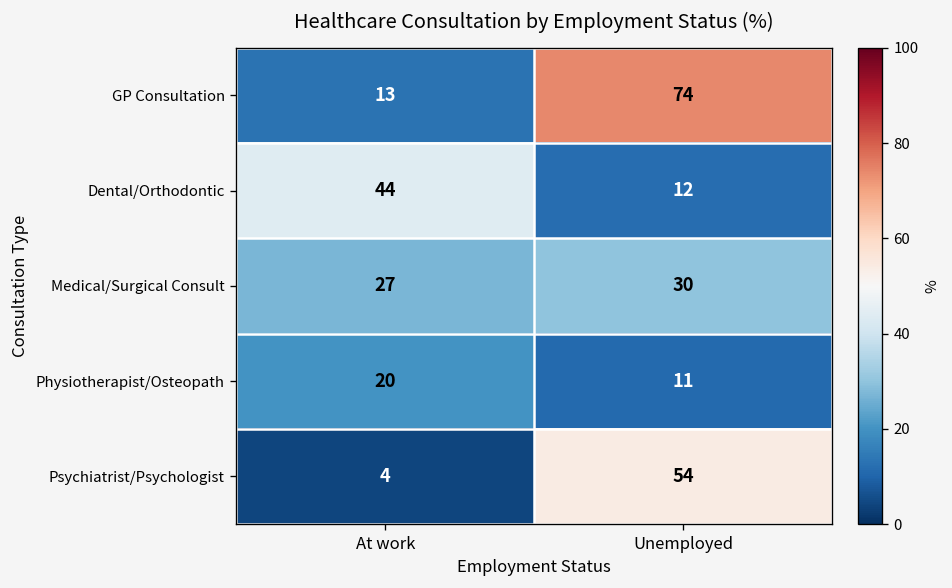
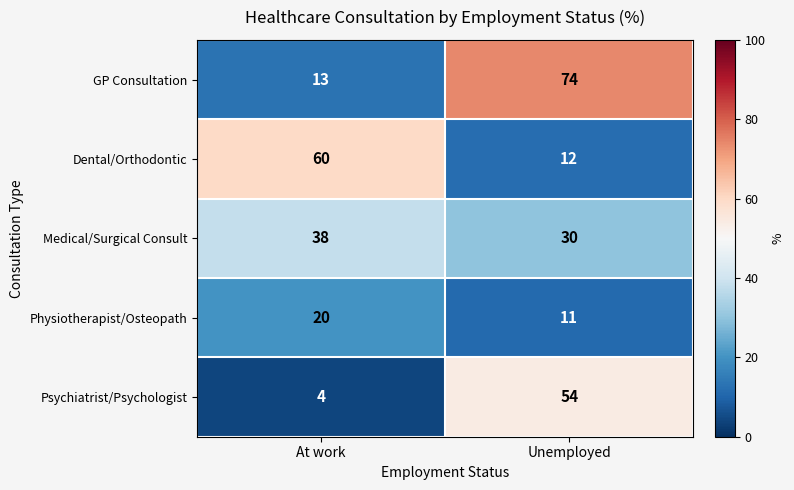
  {
    "GP Consultation": {
      "At work": 13,
      "Unemployed": 74
    },
    "Dental/Orthodontic": {
-     "At work": 44,
+     "At work": 60,
      "Unemployed": 12
    },
    "Medical/Surgical Consult": {
-     "At work": 27,
+     "At work": 38,
      "Unemployed": 30
    },
    "Physiotherapist/Osteopath": {
      "At work": 20,
      "Unemployed": 11
    },
    "Psychiatrist/Psychologist": {
      "At work": 4,
      "Unemployed": 54
    }
  }
